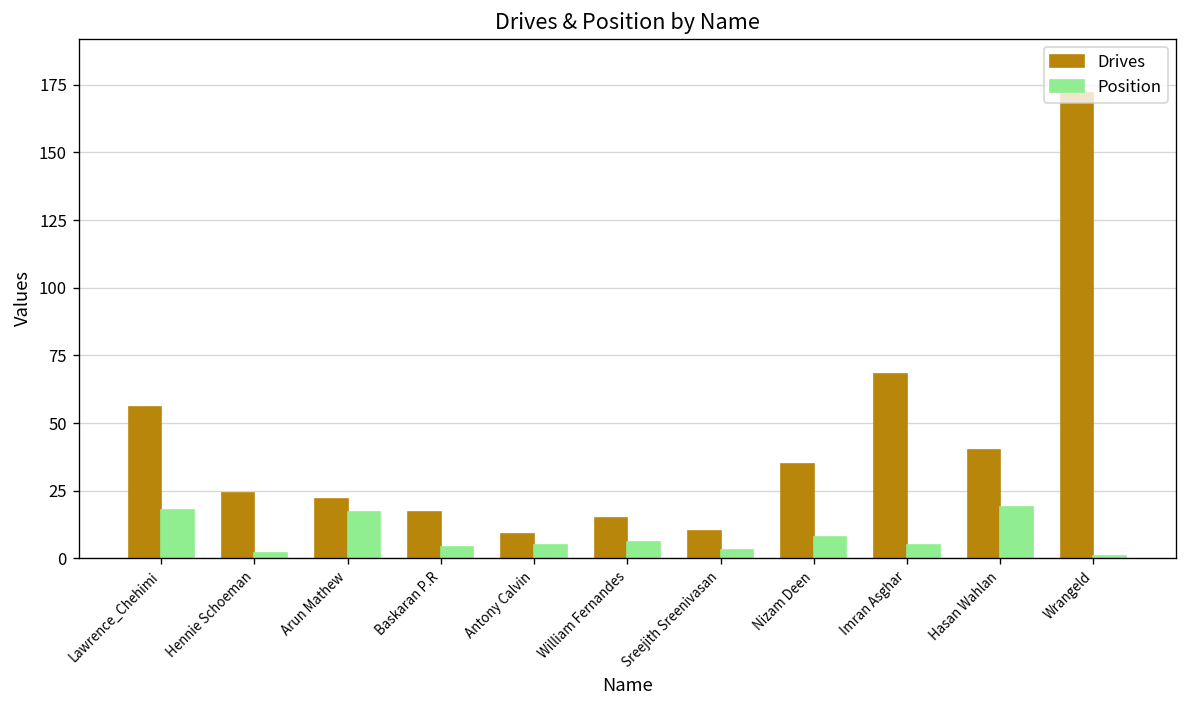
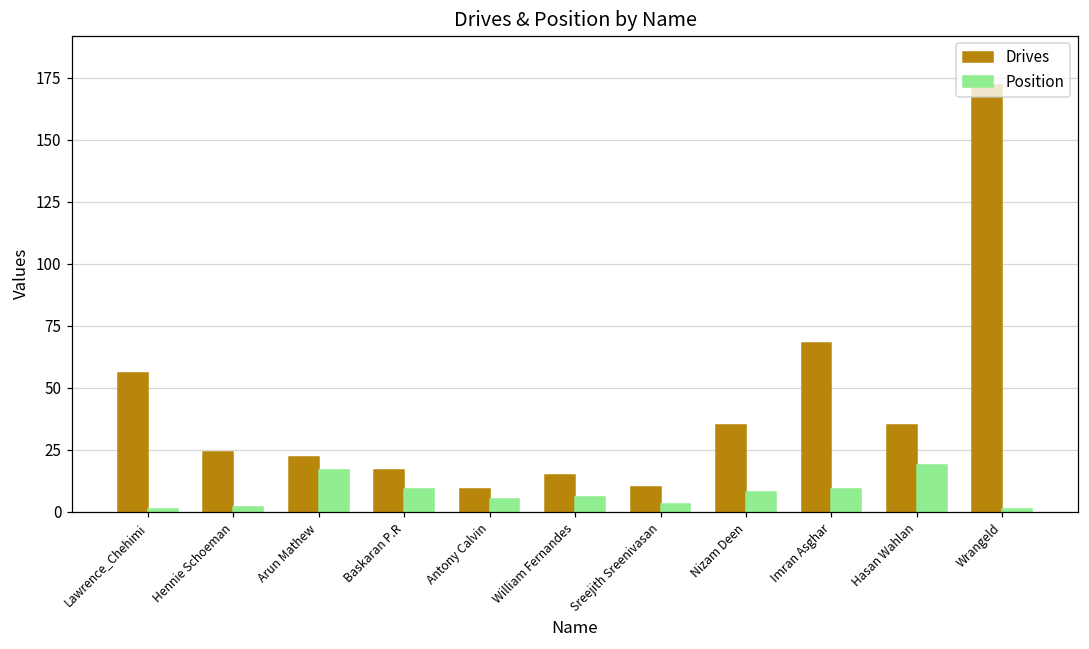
  {
    "Drives": {
      "Lawrence_Chehimi": 56,
      "Hennie Schoeman": 24,
      "Arun Mathew": 22,
      "Baskaran P.R": 17,
      "Antony Calvin": 9,
      "William Fernandes": 15,
      "Sreejith Sreenivasan": 10,
      "Nizam Deen": 35,
      "Imran Asghar": 68,
-     "Hasan Wahlan": 40
+     "Hasan Wahlan": 35
    },
    "Position": {
-     "Lawrence_Chehimi": 18,
+     "Lawrence_Chehimi": 1,
      "Hennie Schoeman": 2,
      "Arun Mathew": 17,
-     "Baskaran P.R": 4,
+     "Baskaran P.R": 9,
      "Antony Calvin": 5,
      "William Fernandes": 6,
      "Sreejith Sreenivasan": 3,
      "Nizam Deen": 8,
-     "Imran Asghar": 5,
+     "Imran Asghar": 9,
      "Hasan Wahlan": 19
    }
  }
